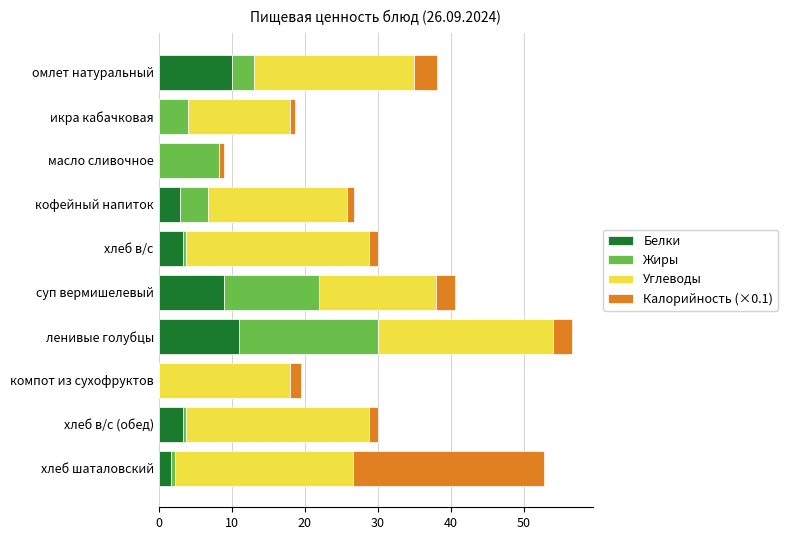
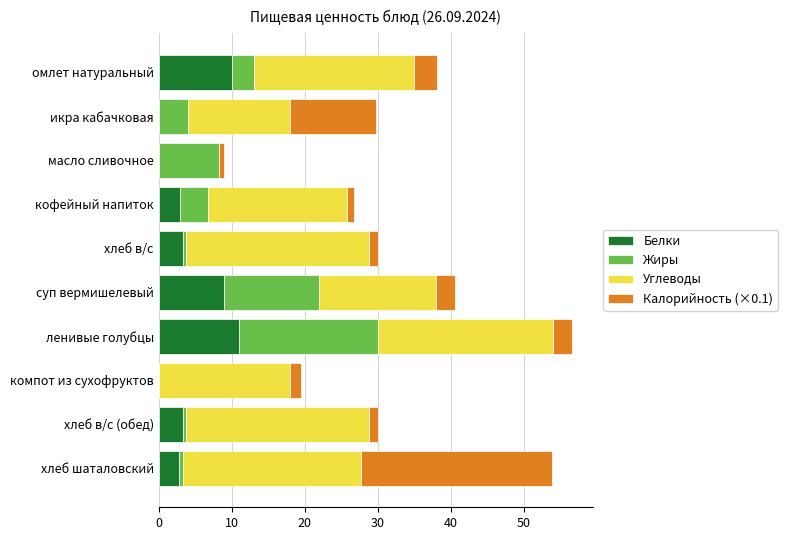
  {
    "Белки": {
      "омлет натуральный": 10,
      "икра кабачковая": 0,
      "масло сливочное": 0,
      "кофейный напиток": 3,
      "хлеб в/с": 3,
      "суп вермишелевый": 9,
      "ленивые голубцы": 11,
      "компот из сухофруктов": 0,
      "хлеб в/с (обед)": 3,
-     "хлеб шаталовский": 2
+     "хлеб шаталовский": 3
    },
    "Жиры": {
      "омлет натуральный": 3,
      "икра кабачковая": 4,
      "масло сливочное": 8,
      "кофейный напиток": 4,
      "хлеб в/с": 0,
      "суп вермишелевый": 13,
      "ленивые голубцы": 19,
      "компот из сухофруктов": 0,
      "хлеб в/с (обед)": 0,
      "хлеб шаталовский": 1
    },
    "Углеводы": {
      "омлет натуральный": 22,
      "икра кабачковая": 14,
      "масло сливочное": 0,
      "кофейный напиток": 19,
      "хлеб в/с": 25,
      "суп вермишелевый": 16,
      "ленивые голубцы": 24,
      "компот из сухофруктов": 18,
      "хлеб в/с (обед)": 25,
      "хлеб шаталовский": 24
    },
    "Калорийность (×0.1)": {
      "омлет натуральный": 3,
-     "икра кабачковая": 1,
+     "икра кабачковая": 12,
      "масло сливочное": 1,
      "кофейный напиток": 1,
      "хлеб в/с": 1,
      "суп вермишелевый": 3,
      "ленивые голубцы": 3,
      "компот из сухофруктов": 2,
      "хлеб в/с (обед)": 1,
      "хлеб шаталовский": 26
    }
  }
